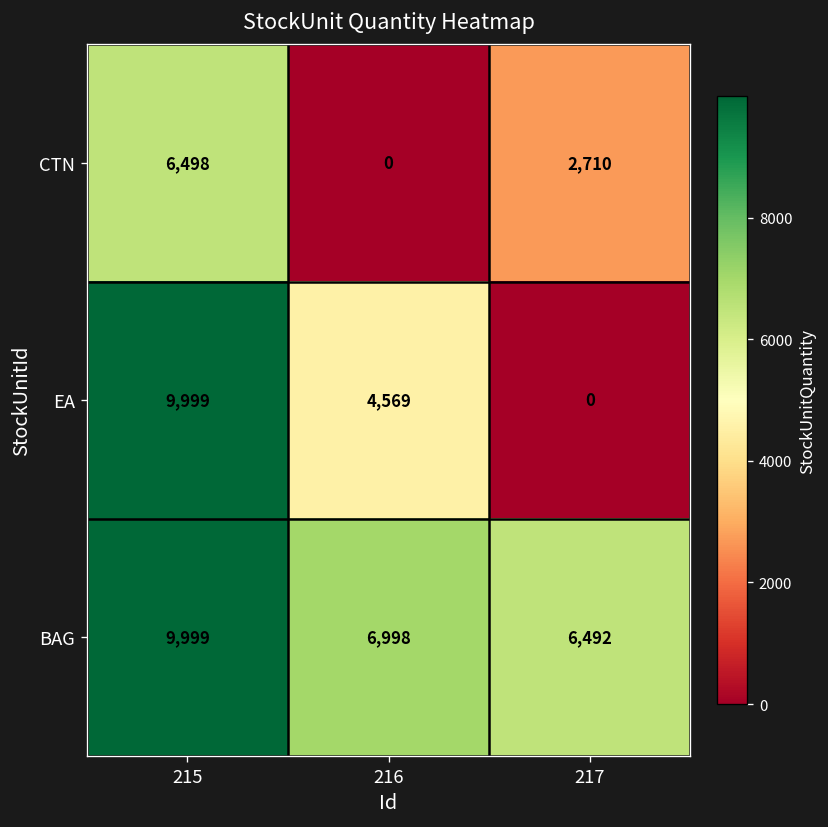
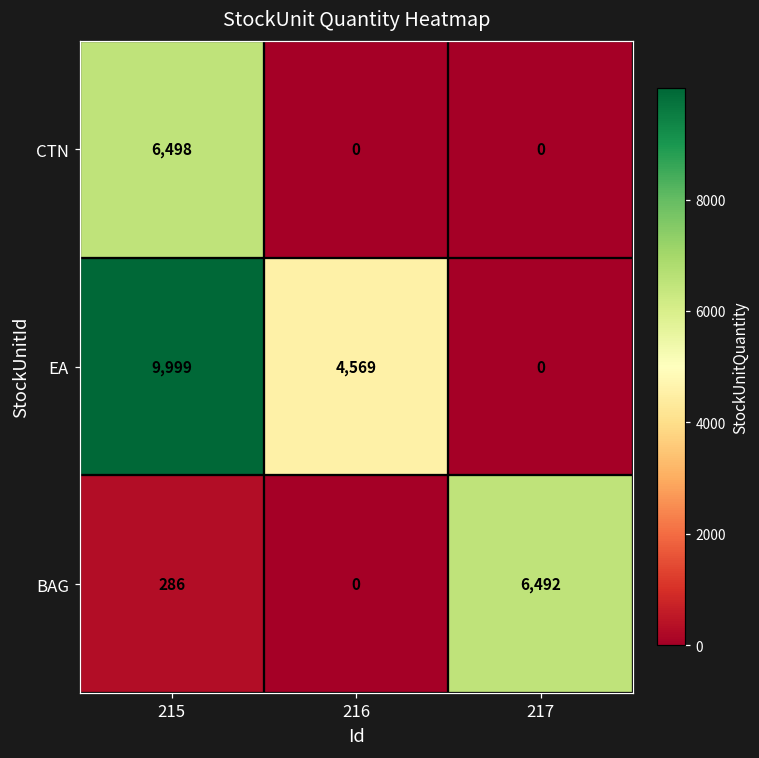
  {
    "CTN": {
      "215": "6,498",
      "216": "0",
-     "217": "2,710"
+     "217": "0"
    },
    "EA": {
      "215": "9,999",
      "216": "4,569",
      "217": "0"
    },
    "BAG": {
-     "215": "9,999",
-     "216": "6,998",
+     "215": "286",
+     "216": "0",
      "217": "6,492"
    }
  }
